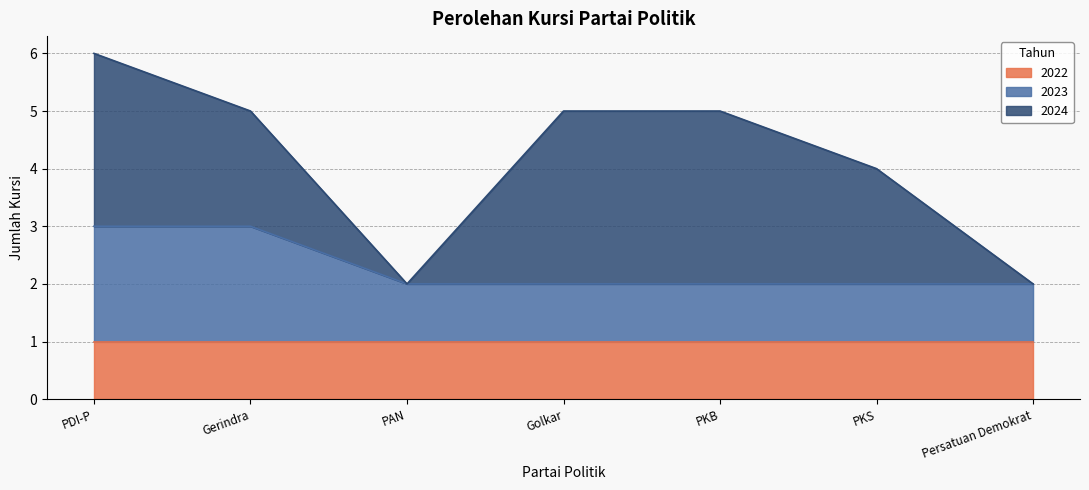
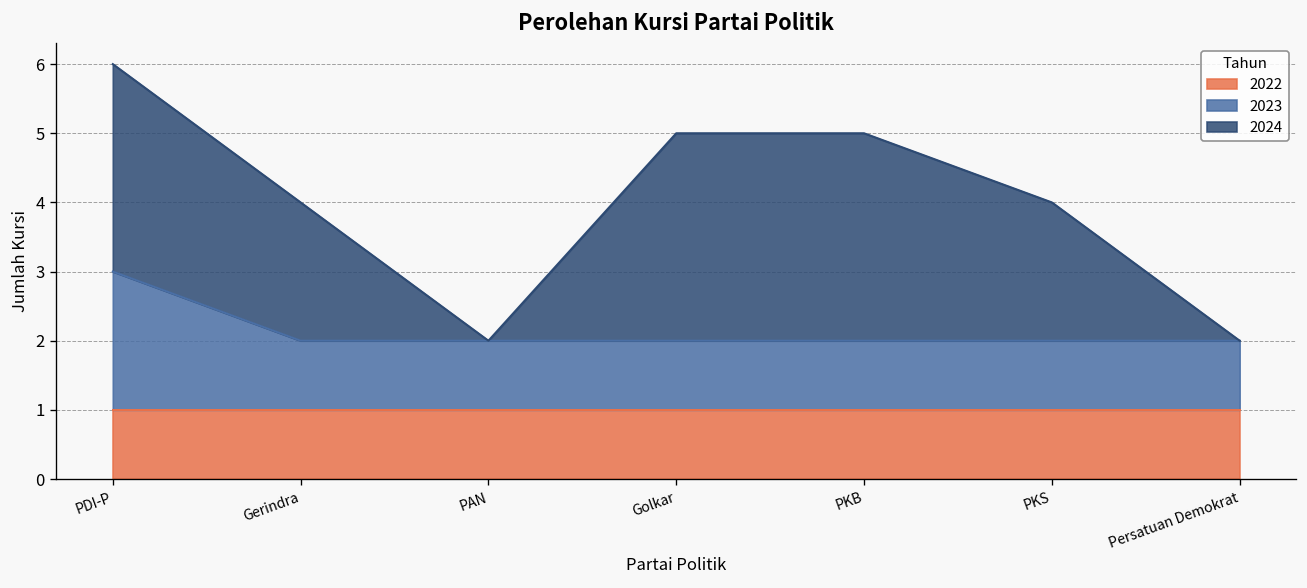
  {
    "2022": {
      "PDI-P": 1,
      "Gerindra": 1,
      "PAN": 1,
      "Golkar": 1,
      "PKB": 1,
      "PKS": 1,
      "Persatuan Demokrat": 1
    },
    "2023": {
      "PDI-P": 3,
-     "Gerindra": 2,
+     "Gerindra": 1,
      "Golkar": 2,
      "PKB": 2,
      "PKS": 2
    },
    "2024": {
      "PDI-P": 3,
      "Gerindra": 2,
      "Golkar": 3,
      "PKB": 3,
      "PKS": 2
    }
  }
